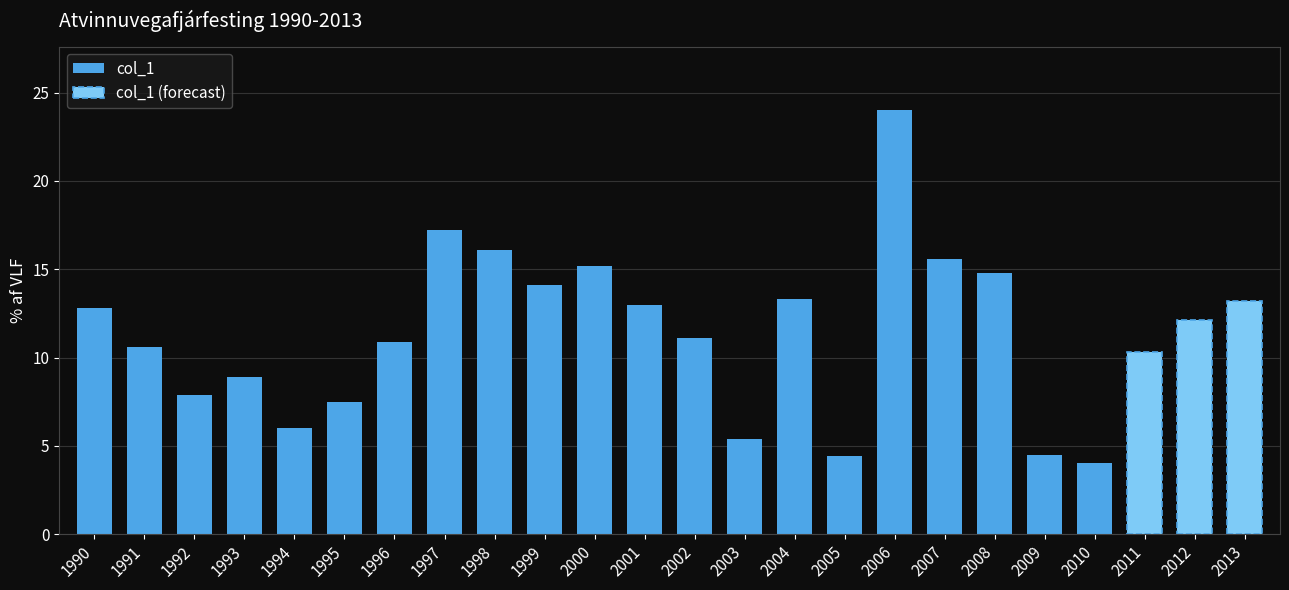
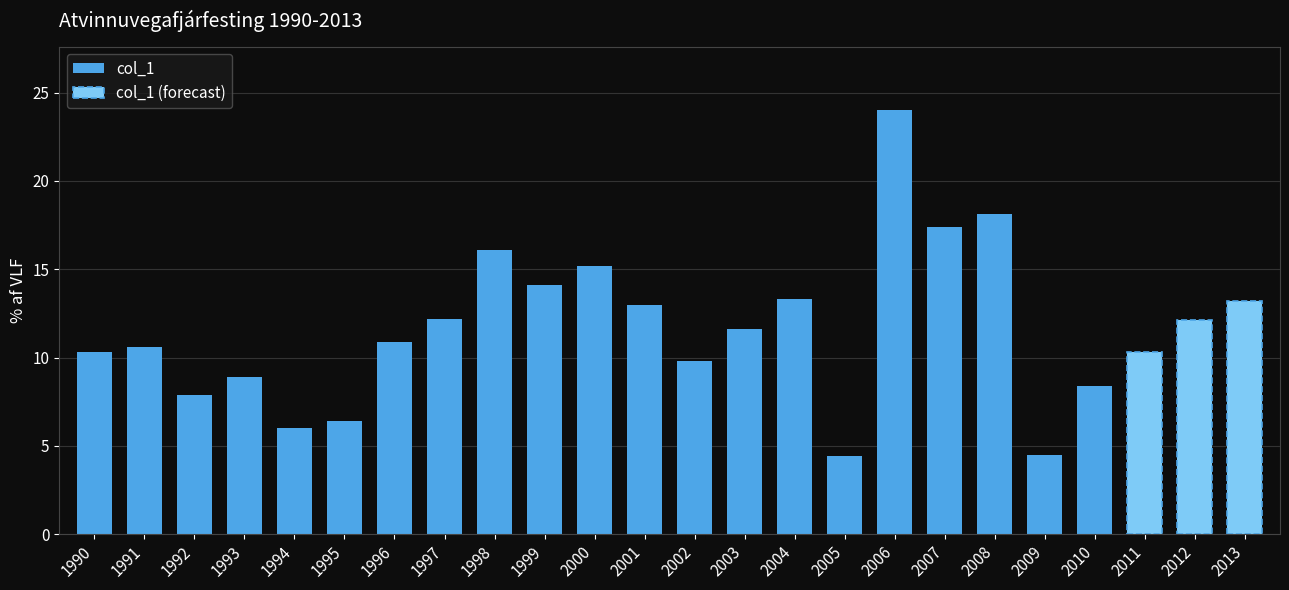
  {
    "col_1": {
-     "1990": 12.8,
+     "1990": 10.3,
      "1991": 10.6,
      "1992": 7.9,
      "1993": 8.9,
      "1994": 6.0,
-     "1995": 7.5,
+     "1995": 6.4,
      "1996": 10.9,
-     "1997": 17.2,
+     "1997": 12.2,
      "1998": 16.1,
      "1999": 14.1,
      "2000": 15.2,
      "2001": 13.0,
-     "2002": 11.1,
-     "2003": 5.4,
+     "2002": 9.8,
+     "2003": 11.6,
      "2004": 13.3,
      "2005": 4.4,
      "2006": 24.0,
-     "2007": 15.6,
-     "2008": 14.8,
+     "2007": 17.4,
+     "2008": 18.1,
      "2009": 4.5,
-     "2010": 4.0
+     "2010": 8.4
    },
    "col_1 (forecast)": {
      "2011": 10.3,
      "2012": 12.1,
      "2013": 13.2
    }
  }
